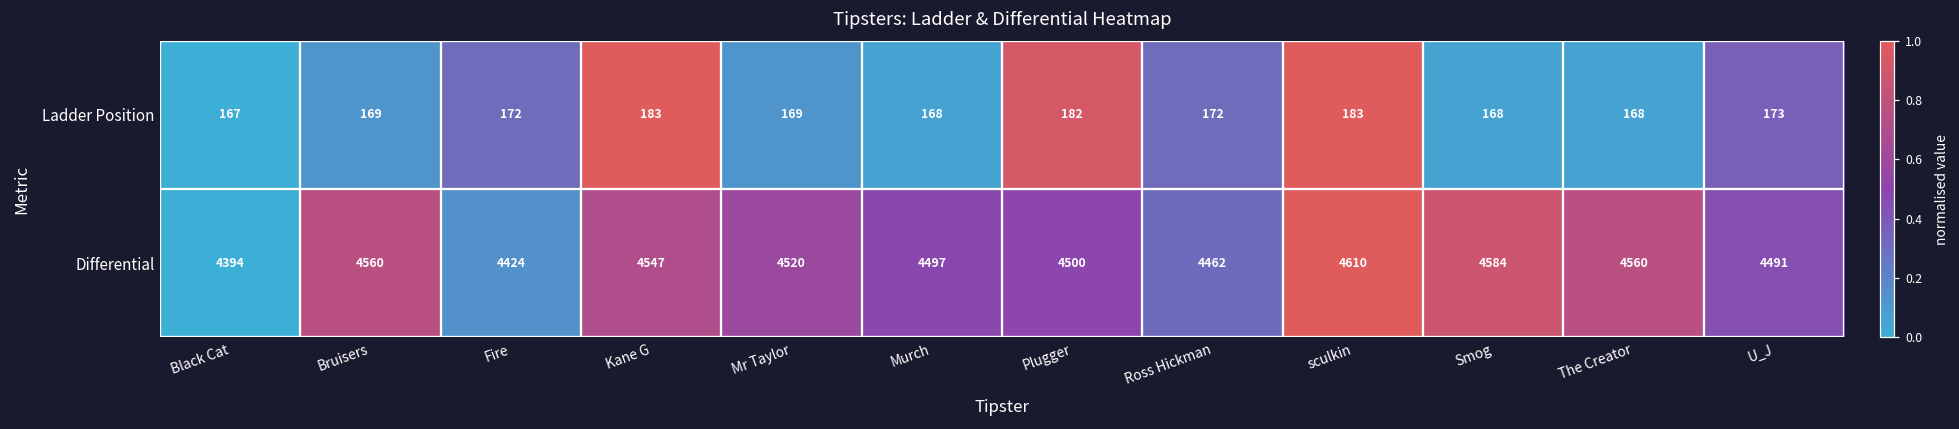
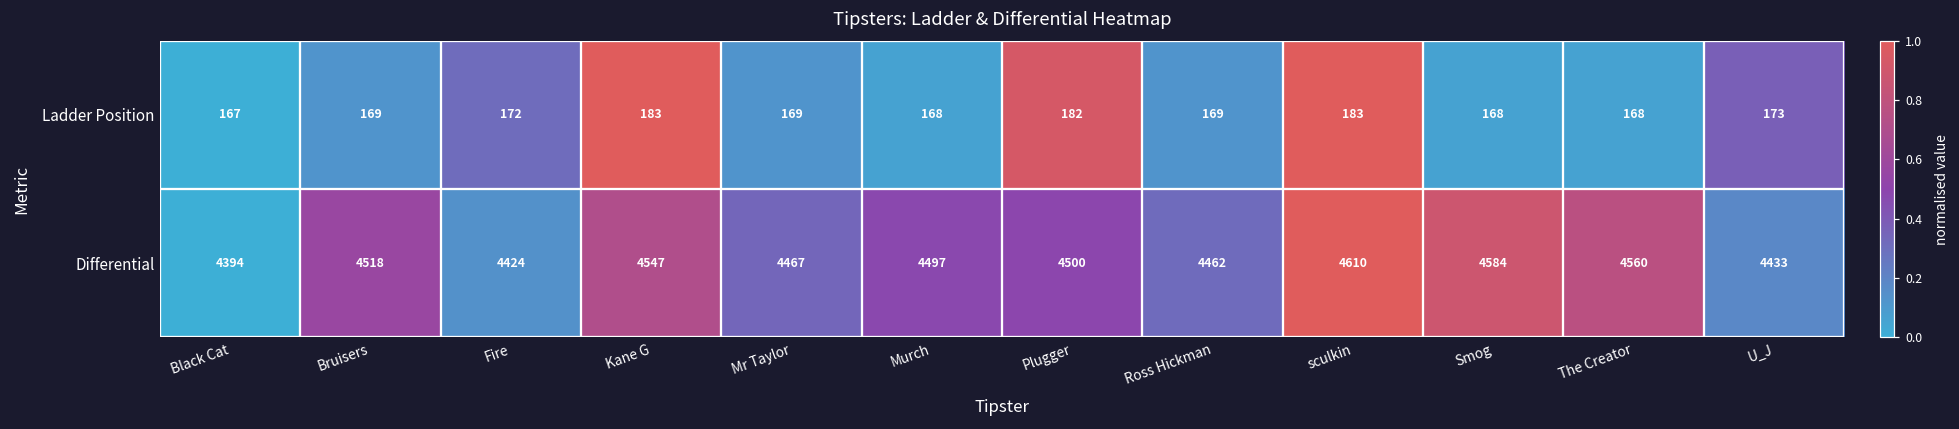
  {
    "Ladder Position": {
      "Black Cat": 167,
      "Bruisers": 169,
      "Fire": 172,
      "Kane G": 183,
      "Mr Taylor": 169,
      "Murch": 168,
      "Plugger": 182,
-     "Ross Hickman": 172,
+     "Ross Hickman": 169,
      "sculkin": 183,
      "Smog": 168,
      "The Creator": 168,
      "U_J": 173
    },
    "Differential": {
      "Black Cat": 4394,
-     "Bruisers": 4560,
+     "Bruisers": 4518,
      "Fire": 4424,
      "Kane G": 4547,
-     "Mr Taylor": 4520,
+     "Mr Taylor": 4467,
      "Murch": 4497,
      "Plugger": 4500,
      "Ross Hickman": 4462,
      "sculkin": 4610,
      "Smog": 4584,
      "The Creator": 4560,
-     "U_J": 4491
+     "U_J": 4433
    }
  }
